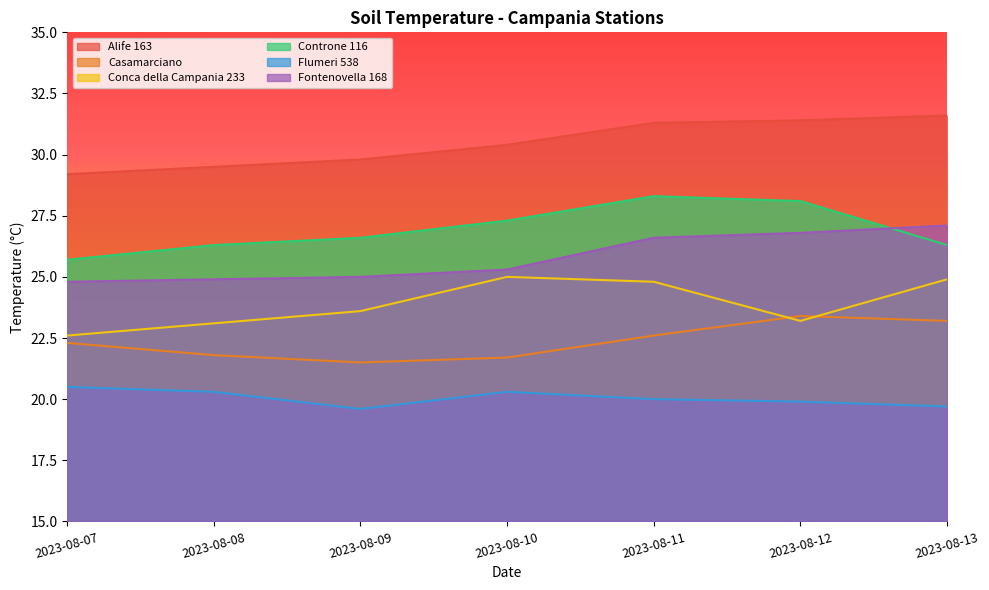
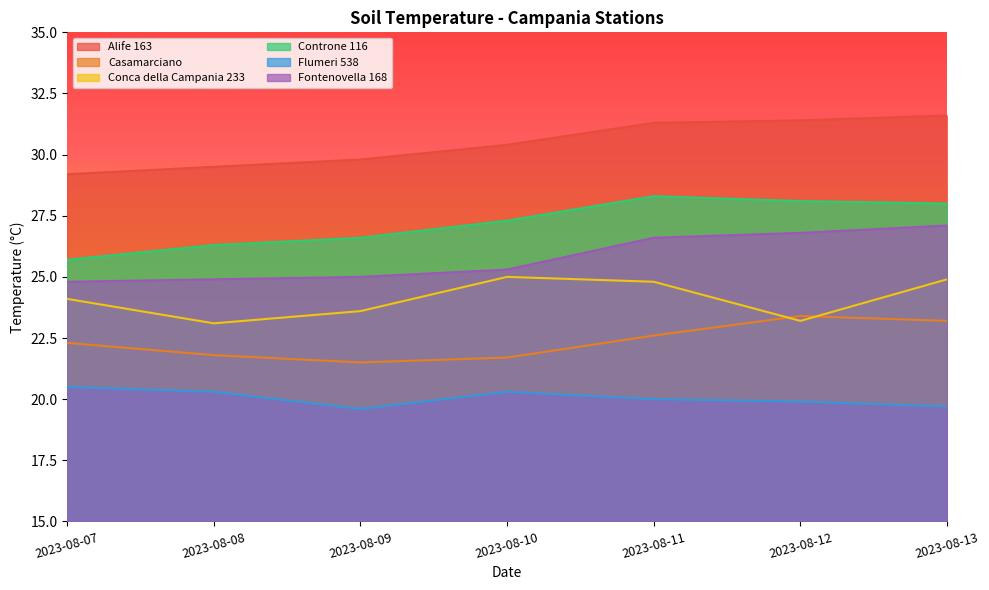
  {
    "Conca della Campania 233": {
-     "2023-08-07": 22.6,
+     "2023-08-07": 24.1,
      "2023-08-08": 23.1,
      "2023-08-09": 23.6,
      "2023-08-10": 25.0,
      "2023-08-11": 24.8,
      "2023-08-12": 23.2,
      "2023-08-13": 24.9
    },
    "Controne 116": {
      "2023-08-07": 25.7,
      "2023-08-08": 26.3,
      "2023-08-09": 26.6,
      "2023-08-10": 27.3,
      "2023-08-11": 28.3,
      "2023-08-12": 28.1,
-     "2023-08-13": 26.3
+     "2023-08-13": 28.0
    },
    "Flumeri 538": {
      "2023-08-07": 20.5,
      "2023-08-08": 20.3,
      "2023-08-09": 19.6,
      "2023-08-10": 20.3,
      "2023-08-11": 20.0,
      "2023-08-12": 19.9,
      "2023-08-13": 19.7
    },
    "Fontenovella 168": {
      "2023-08-07": 24.8,
      "2023-08-08": 24.9,
      "2023-08-09": 25.0,
      "2023-08-10": 25.3,
      "2023-08-11": 26.6,
      "2023-08-12": 26.8,
      "2023-08-13": 27.1
    }
  }
